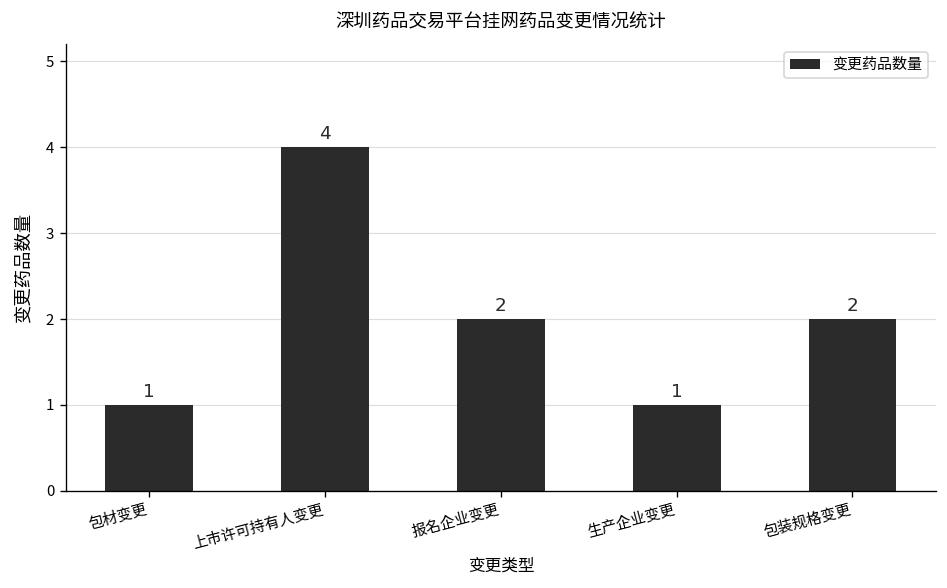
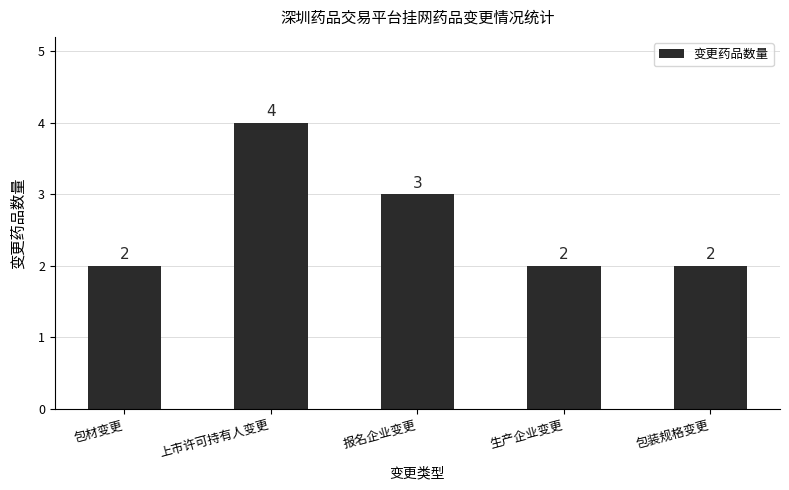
  {
-   "包材变更": 1,
+   "包材变更": 2,
    "上市许可持有人变更": 4,
-   "报名企业变更": 2,
-   "生产企业变更": 1,
+   "报名企业变更": 3,
+   "生产企业变更": 2,
    "包装规格变更": 2
  }
